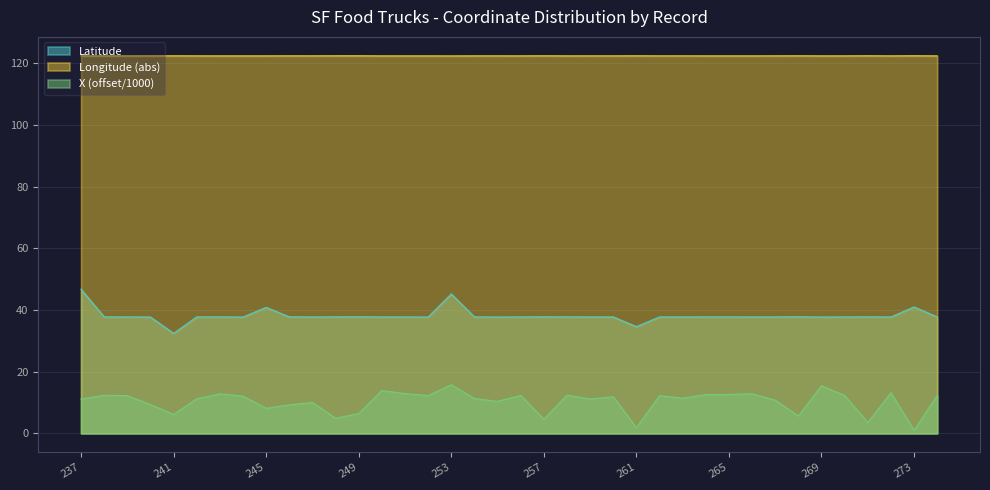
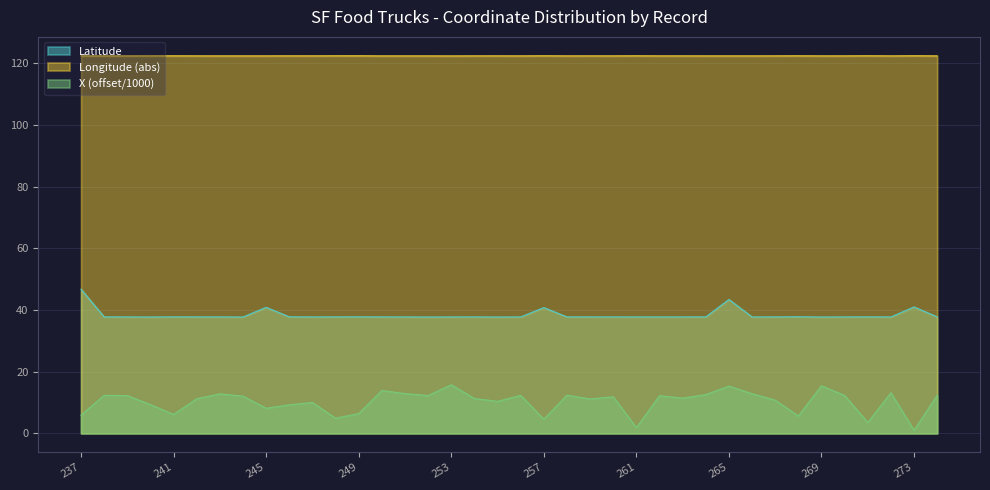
  {
    "Latitude": {
      "237": 47,
-     "241": 32,
+     "241": 38,
      "245": 41,
      "249": 38,
-     "253": 45,
-     "257": 38,
-     "261": 35,
-     "265": 38,
+     "253": 38,
+     "257": 41,
+     "261": 38,
+     "265": 43,
      "269": 38,
      "273": 41
    },
    "Longitude (abs)": {
      "241": 122,
      "245": 122,
      "249": 122,
      "253": 122,
      "257": 122,
      "261": 122,
      "265": 122,
      "269": 122,
      "273": 122
    },
    "X (offset/1000)": {
-     "237": 11,
+     "237": 6,
      "241": 6,
      "245": 8,
      "249": 6,
      "253": 16,
      "257": 5,
      "261": 2,
-     "265": 13,
+     "265": 15,
      "269": 15,
      "273": 1
    }
  }
